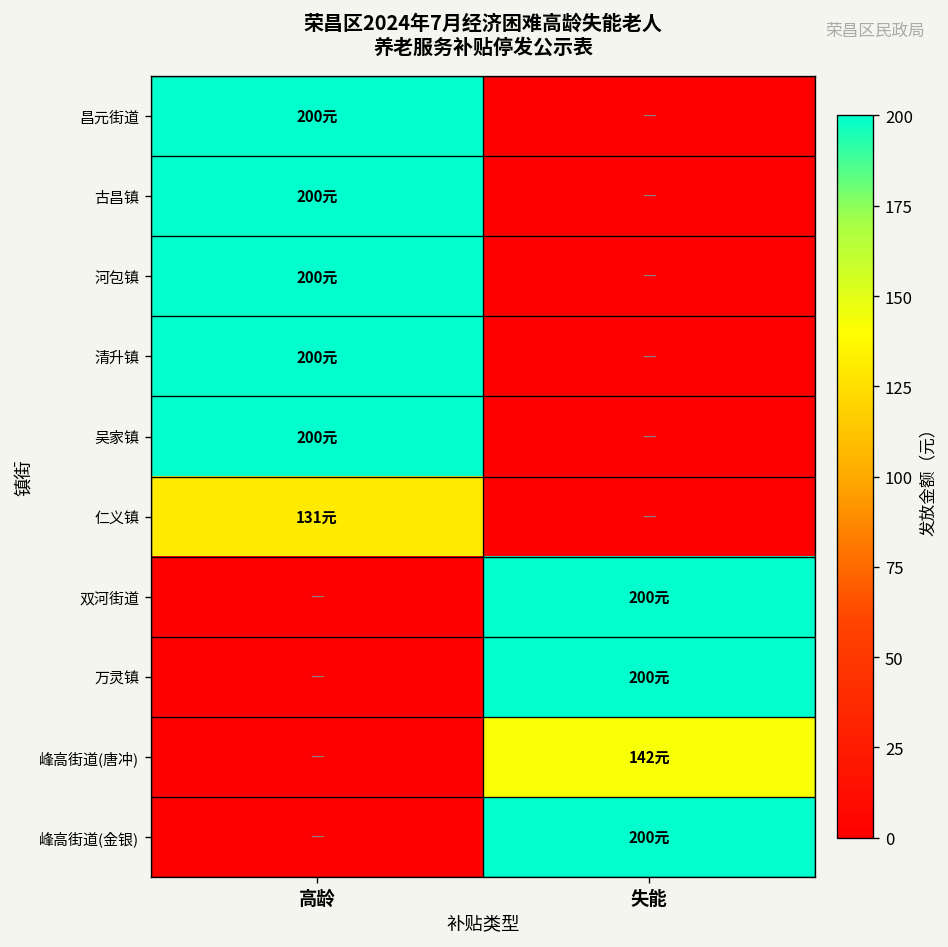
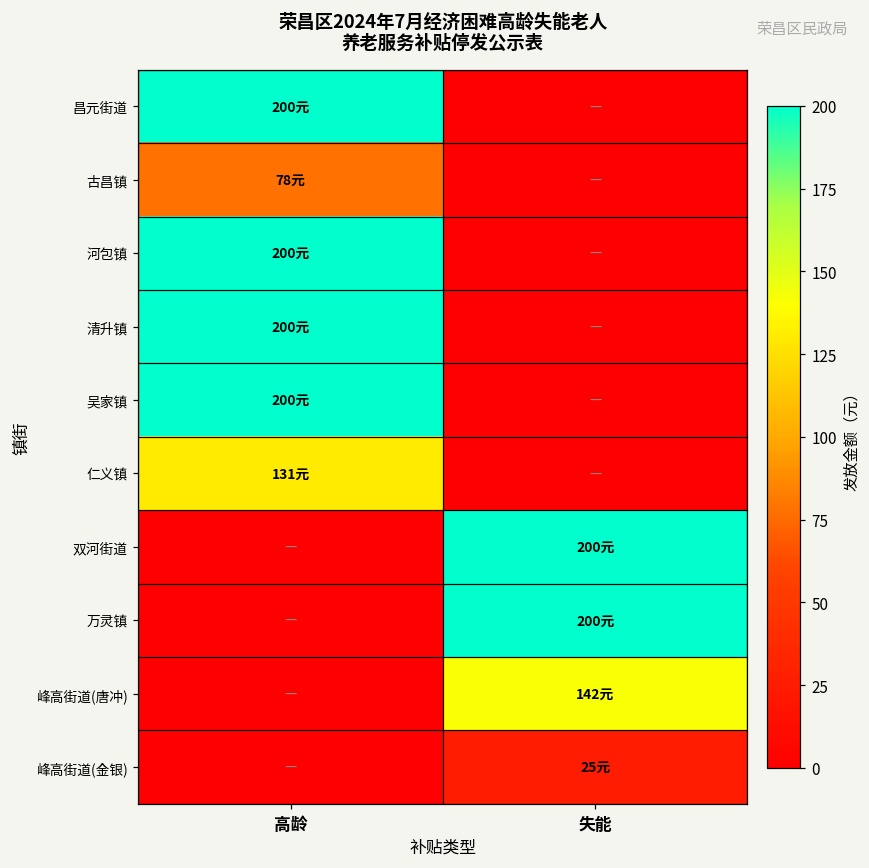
  {
    "昌元街道": {
      "高龄": "200元"
    },
    "古昌镇": {
-     "高龄": "200元"
+     "高龄": "78元"
    },
    "河包镇": {
      "高龄": "200元"
    },
    "清升镇": {
      "高龄": "200元"
    },
    "吴家镇": {
      "高龄": "200元"
    },
    "仁义镇": {
      "高龄": "131元"
    },
    "双河街道": {
      "失能": "200元"
    },
    "万灵镇": {
      "失能": "200元"
    },
    "峰高街道(唐冲)": {
      "失能": "142元"
    },
    "峰高街道(金银)": {
-     "失能": "200元"
+     "失能": "25元"
    }
  }
